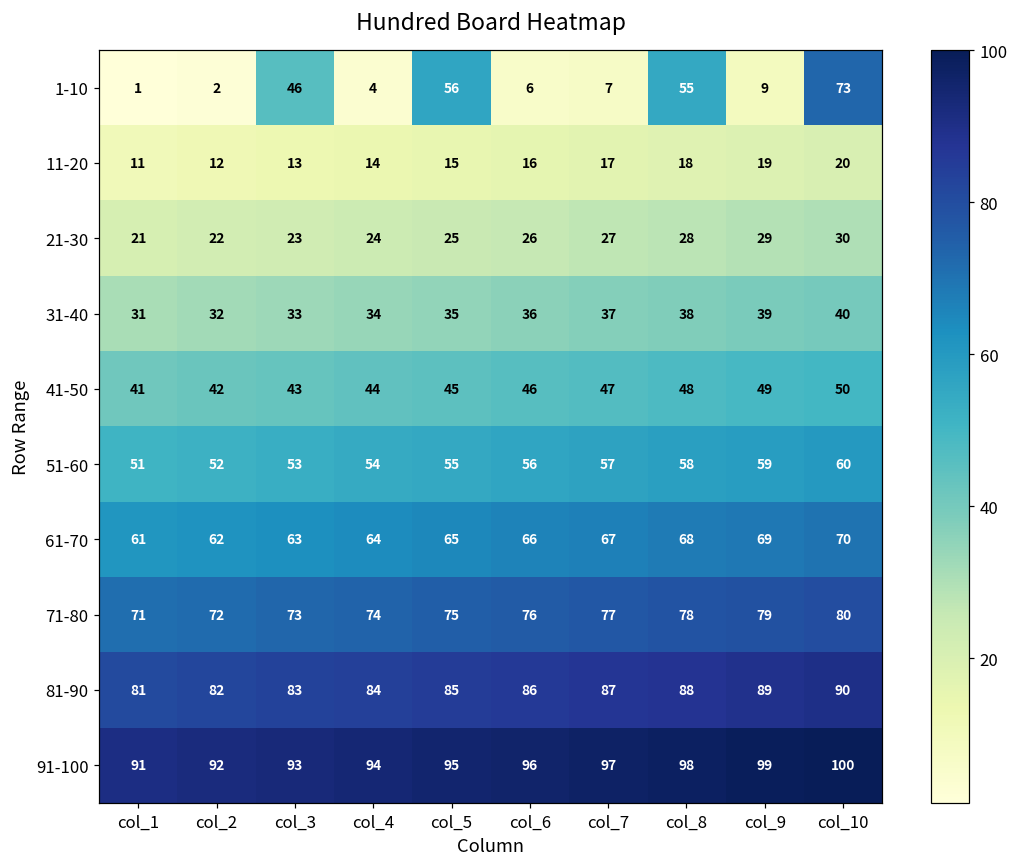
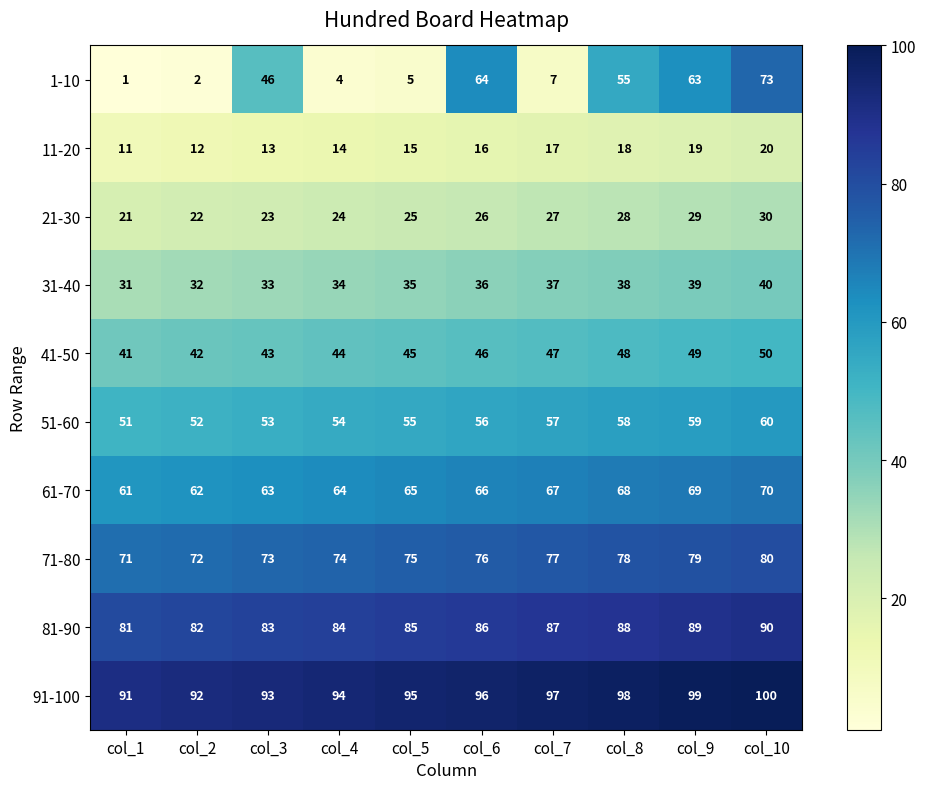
  {
    "1-10": {
      "col_1": 1,
      "col_2": 2,
      "col_3": 46,
      "col_4": 4,
-     "col_5": 56,
-     "col_6": 6,
+     "col_5": 5,
+     "col_6": 64,
      "col_7": 7,
      "col_8": 55,
-     "col_9": 9,
+     "col_9": 63,
      "col_10": 73
    },
    "11-20": {
      "col_1": 11,
      "col_2": 12,
      "col_3": 13,
      "col_4": 14,
      "col_5": 15,
      "col_6": 16,
      "col_7": 17,
      "col_8": 18,
      "col_9": 19,
      "col_10": 20
    },
    "21-30": {
      "col_1": 21,
      "col_2": 22,
      "col_3": 23,
      "col_4": 24,
      "col_5": 25,
      "col_6": 26,
      "col_7": 27,
      "col_8": 28,
      "col_9": 29,
      "col_10": 30
    },
    "31-40": {
      "col_1": 31,
      "col_2": 32,
      "col_3": 33,
      "col_4": 34,
      "col_5": 35,
      "col_6": 36,
      "col_7": 37,
      "col_8": 38,
      "col_9": 39,
      "col_10": 40
    },
    "41-50": {
      "col_1": 41,
      "col_2": 42,
      "col_3": 43,
      "col_4": 44,
      "col_5": 45,
      "col_6": 46,
      "col_7": 47,
      "col_8": 48,
      "col_9": 49,
      "col_10": 50
    },
    "51-60": {
      "col_1": 51,
      "col_2": 52,
      "col_3": 53,
      "col_4": 54,
      "col_5": 55,
      "col_6": 56,
      "col_7": 57,
      "col_8": 58,
      "col_9": 59,
      "col_10": 60
    },
    "61-70": {
      "col_1": 61,
      "col_2": 62,
      "col_3": 63,
      "col_4": 64,
      "col_5": 65,
      "col_6": 66,
      "col_7": 67,
      "col_8": 68,
      "col_9": 69,
      "col_10": 70
    },
    "71-80": {
      "col_1": 71,
      "col_2": 72,
      "col_3": 73,
      "col_4": 74,
      "col_5": 75,
      "col_6": 76,
      "col_7": 77,
      "col_8": 78,
      "col_9": 79,
      "col_10": 80
    },
    "81-90": {
      "col_1": 81,
      "col_2": 82,
      "col_3": 83,
      "col_4": 84,
      "col_5": 85,
      "col_6": 86,
      "col_7": 87,
      "col_8": 88,
      "col_9": 89,
      "col_10": 90
    },
    "91-100": {
      "col_1": 91,
      "col_2": 92,
      "col_3": 93,
      "col_4": 94,
      "col_5": 95,
      "col_6": 96,
      "col_7": 97,
      "col_8": 98,
      "col_9": 99,
      "col_10": 100
    }
  }
